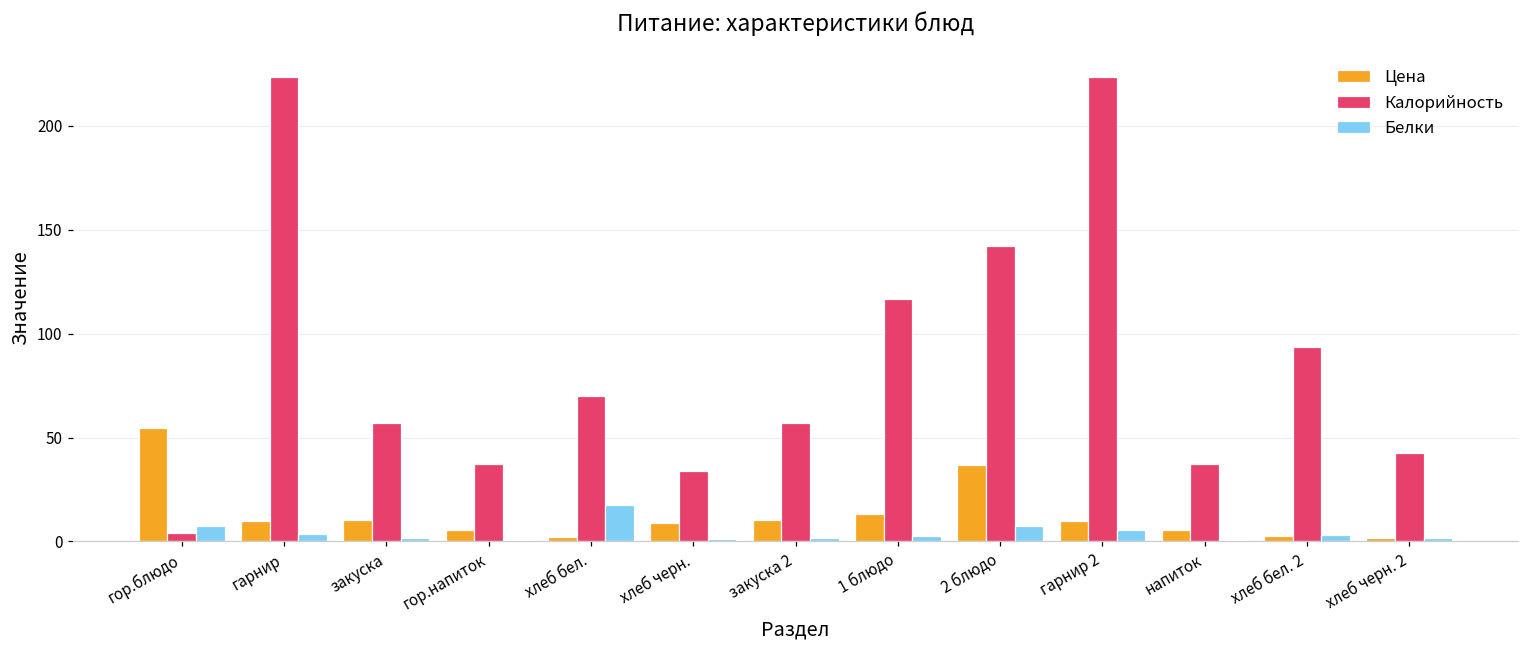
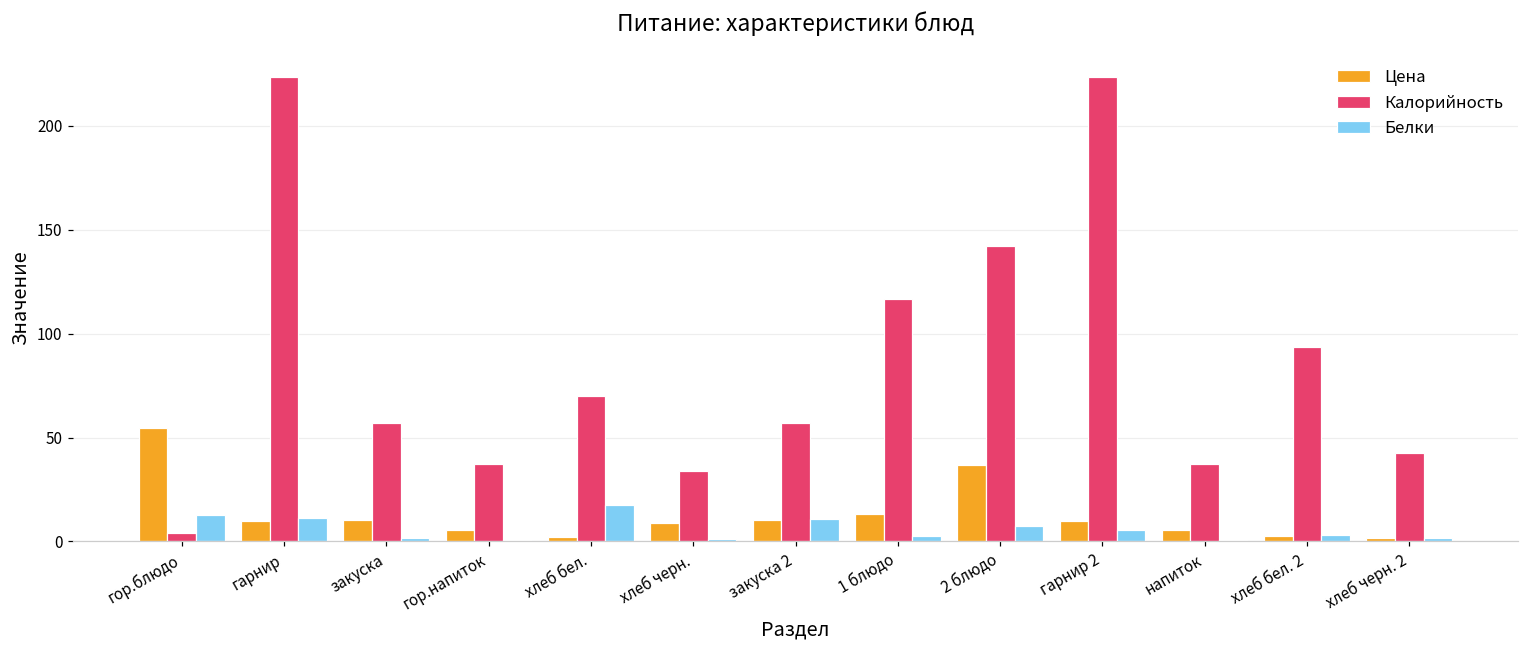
  {
    "Цена": {
      "гор.блюдо": 54,
      "гарнир": 10,
      "закуска": 10,
      "гор.напиток": 5,
      "хлеб бел.": 2,
      "хлеб черн.": 9,
      "закуска 2": 10,
      "1 блюдо": 13,
      "2 блюдо": 37,
      "гарнир 2": 10,
      "напиток": 5,
      "хлеб бел. 2": 3,
      "хлеб черн. 2": 1
    },
    "Калорийность": {
      "гор.блюдо": 4,
      "гарнир": 223,
      "закуска": 57,
      "гор.напиток": 37,
      "хлеб бел.": 70,
      "хлеб черн.": 34,
      "закуска 2": 57,
      "1 блюдо": 116,
      "2 блюдо": 142,
      "гарнир 2": 223,
      "напиток": 37,
      "хлеб бел. 2": 94,
      "хлеб черн. 2": 43
    },
    "Белки": {
-     "гор.блюдо": 7,
-     "гарнир": 4,
+     "гор.блюдо": 13,
+     "гарнир": 11,
      "закуска": 2,
      "хлеб бел.": 18,
-     "закуска 2": 2,
+     "закуска 2": 11,
      "1 блюдо": 3,
      "2 блюдо": 7,
      "гарнир 2": 6,
      "хлеб бел. 2": 3,
      "хлеб черн. 2": 1
    }
  }
